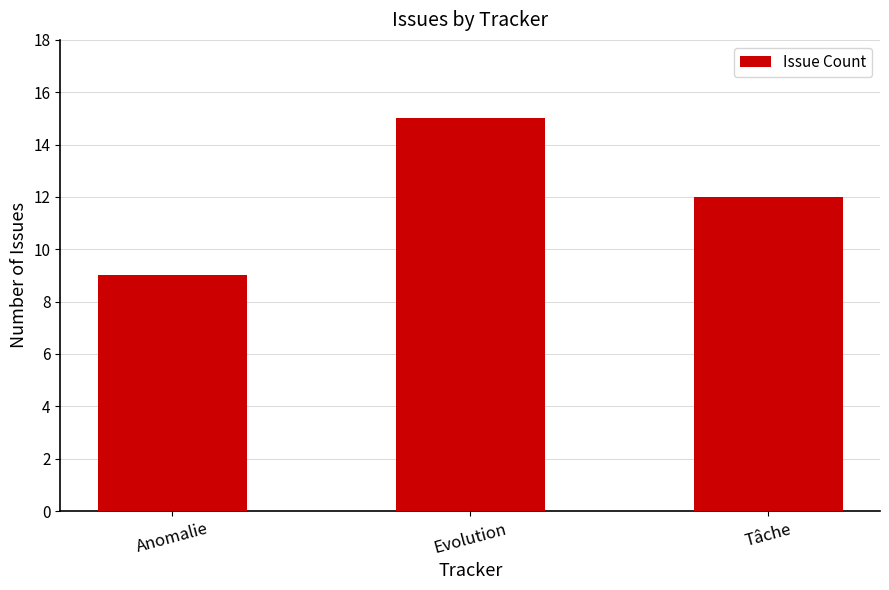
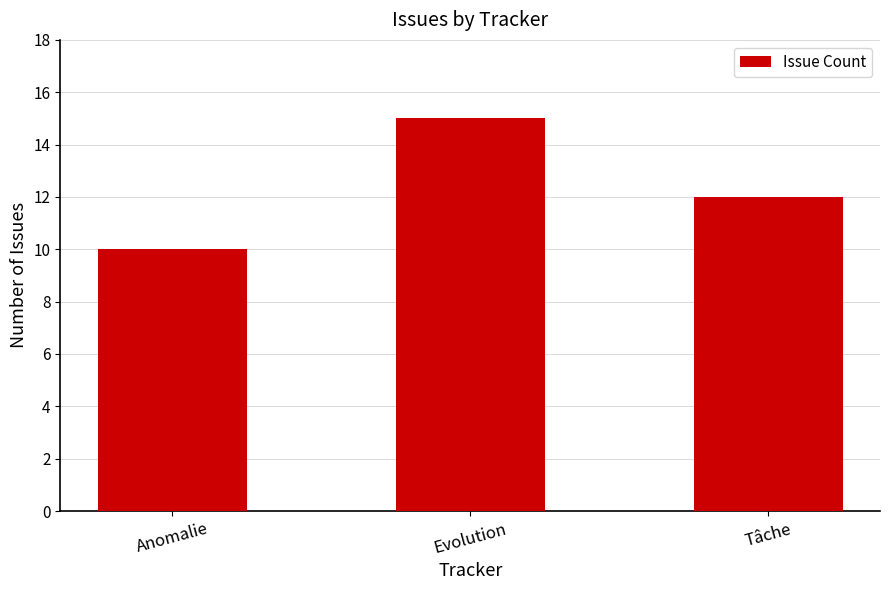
  {
-   "Anomalie": 9,
+   "Anomalie": 10,
    "Evolution": 15,
    "Tâche": 12
  }
